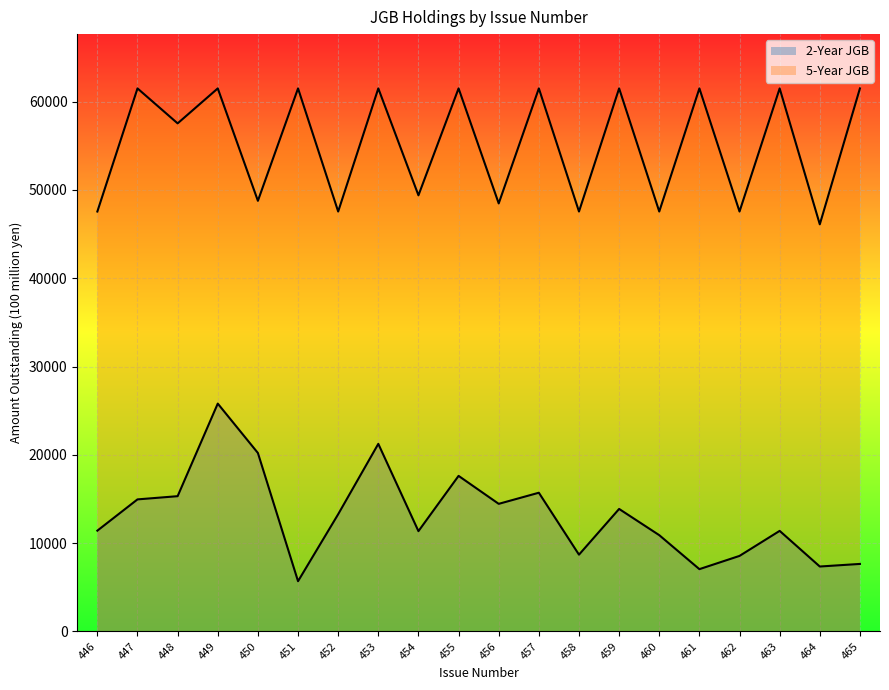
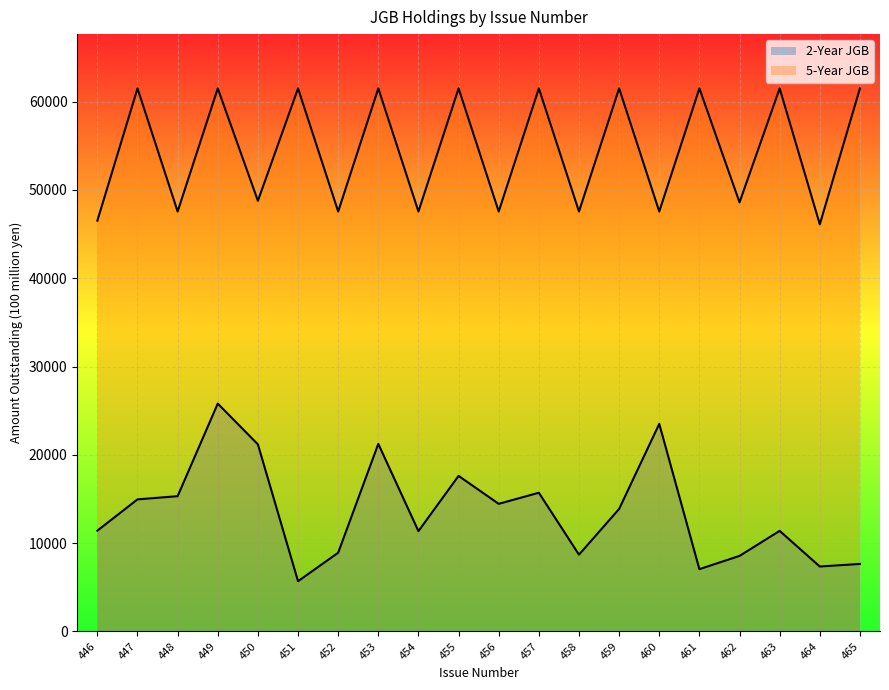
  {
    "2-Year JGB": {
      "446": 11000,
      "447": 15000,
      "448": 15000,
      "449": 26000,
-     "450": 20000,
+     "450": 21000,
      "451": 6000,
-     "452": 13000,
+     "452": 9000,
      "453": 21000,
      "454": 11000,
      "455": 18000,
      "456": 14000,
      "457": 16000,
      "458": 9000,
      "459": 14000,
-     "460": 11000,
+     "460": 24000,
      "461": 7000,
      "462": 9000,
      "463": 11000,
      "464": 7000,
      "465": 8000
    },
    "5-Year JGB": {
-     "446": 48000,
+     "446": 47000,
      "447": 61000,
-     "448": 58000,
+     "448": 48000,
      "449": 61000,
      "450": 49000,
      "451": 61000,
      "452": 48000,
      "453": 61000,
-     "454": 49000,
+     "454": 48000,
      "455": 61000,
-     "456": 48500,
+     "456": 47600,
      "457": 61000,
      "458": 48000,
      "459": 61000,
      "460": 48000,
      "461": 61000,
-     "462": 48000,
+     "462": 49000,
      "463": 61000,
      "464": 46000,
      "465": 61000
    }
  }
